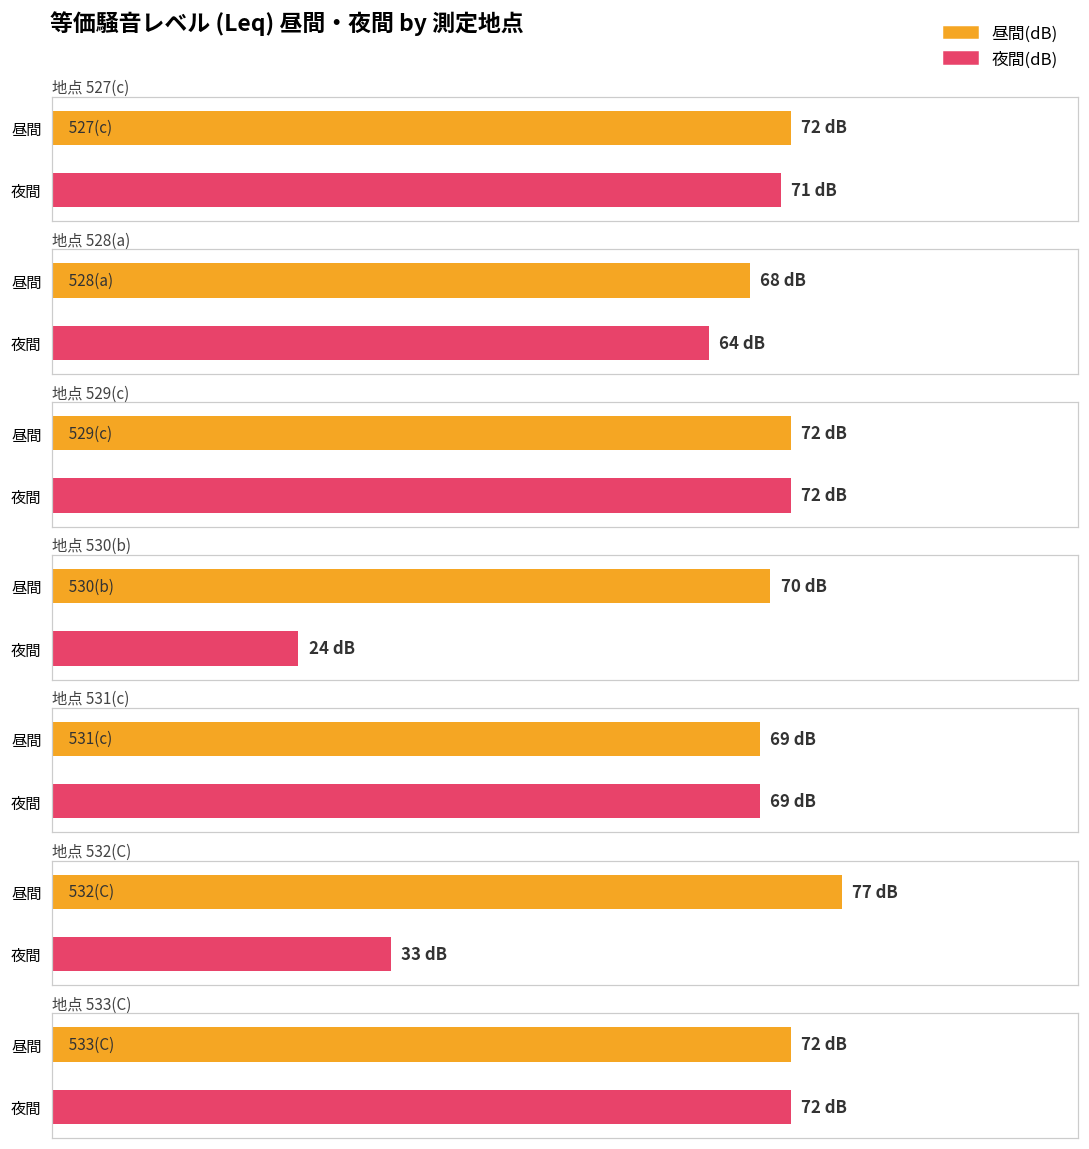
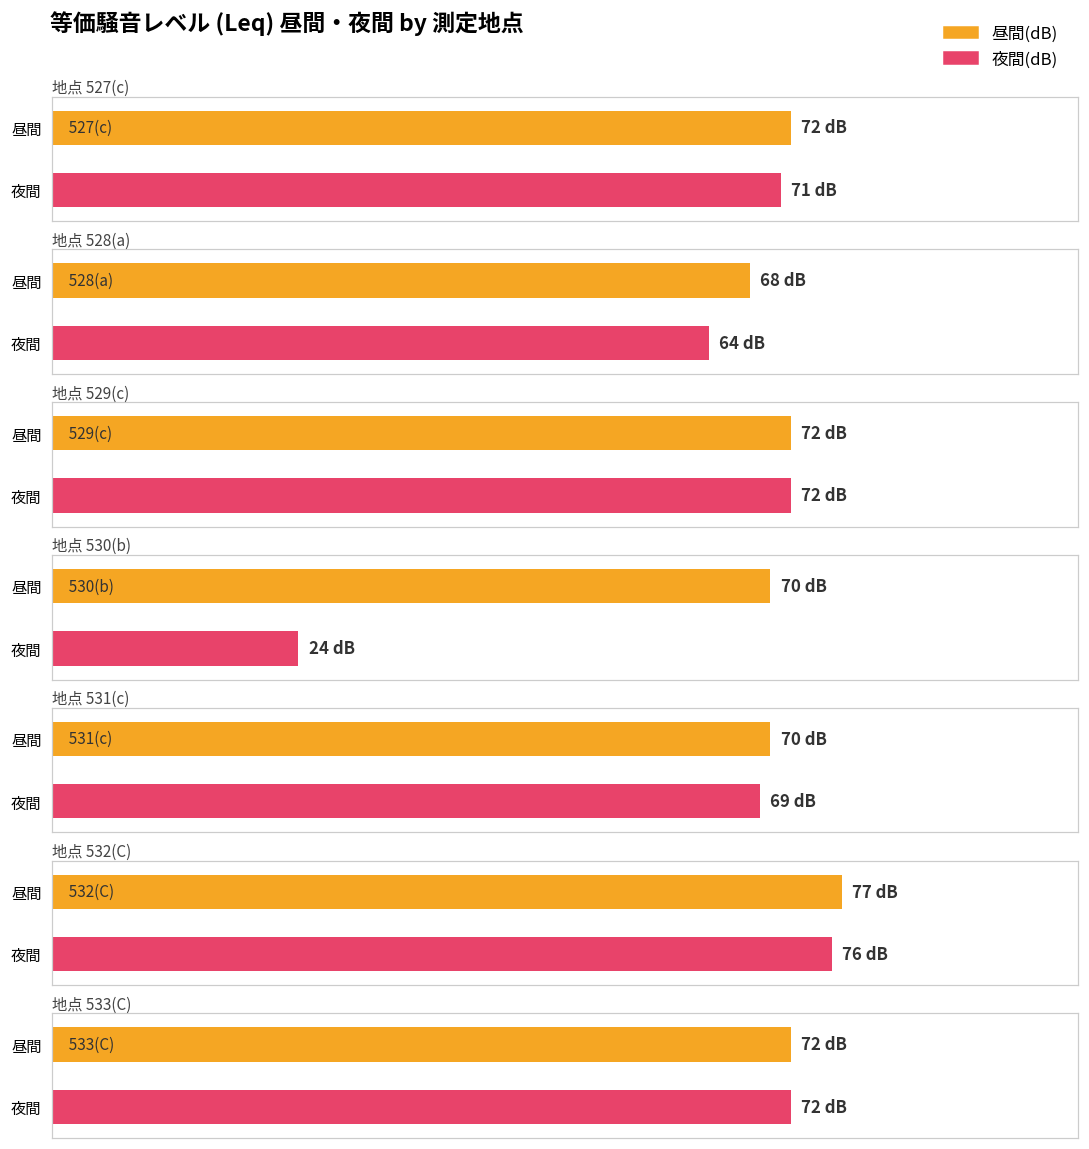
  {
    "地点 527(c)": {
      "昼間": 72,
      "夜間": 71
    },
    "地点 528(a)": {
      "昼間": 68,
      "夜間": 64
    },
    "地点 529(c)": {
      "昼間": 72,
      "夜間": 72
    },
    "地点 530(b)": {
      "昼間": 70,
      "夜間": 24
    },
    "地点 531(c)": {
-     "昼間": 69,
+     "昼間": 70,
      "夜間": 69
    },
    "地点 532(C)": {
      "昼間": 77,
-     "夜間": 33
+     "夜間": 76
    },
    "地点 533(C)": {
      "昼間": 72,
      "夜間": 72
    }
  }
